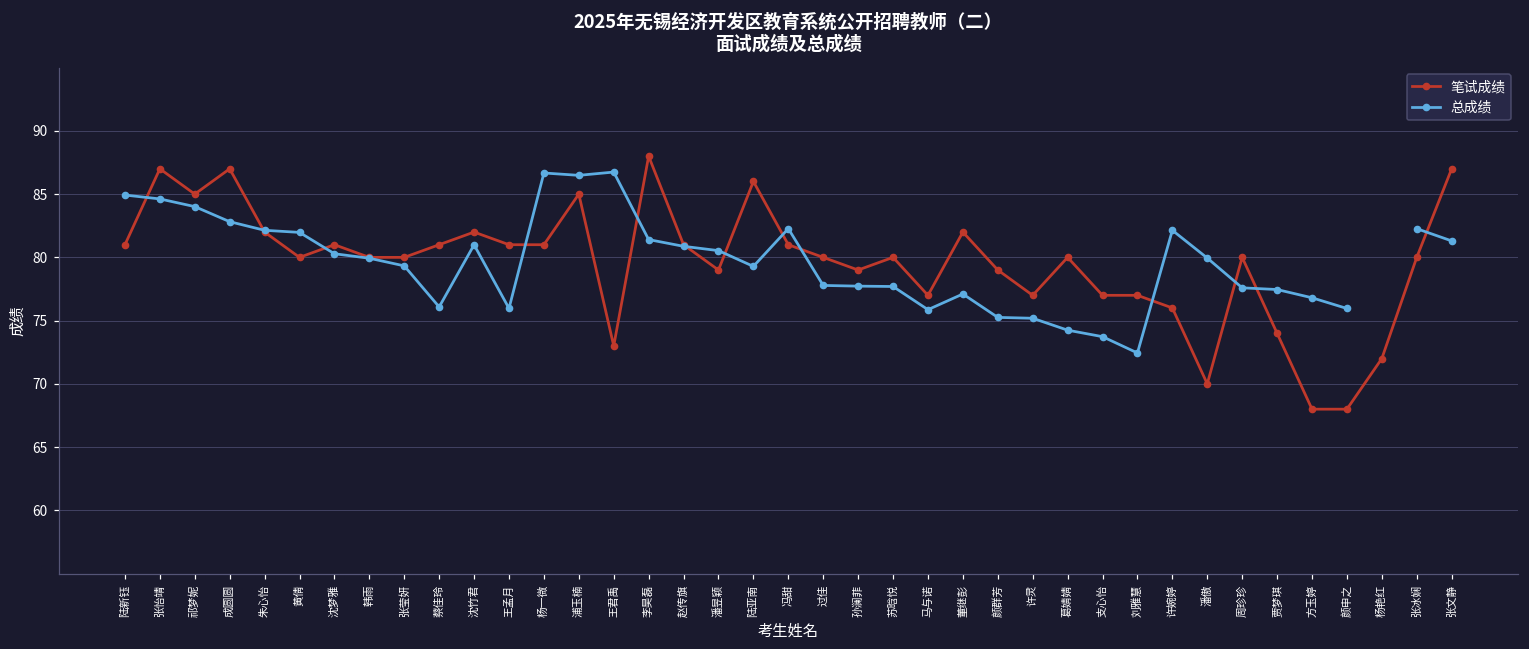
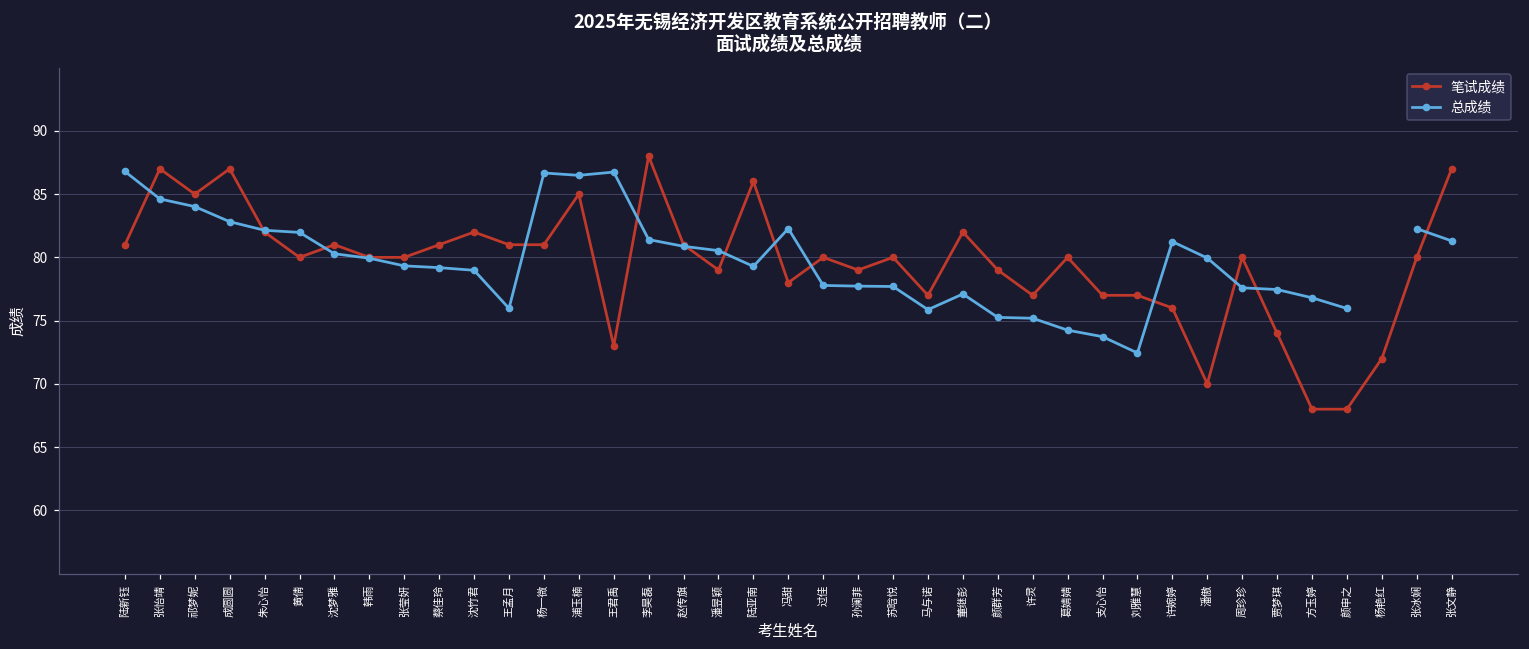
  {
    "笔试成绩": {
      "陆新钰": 81,
      "张怡靖": 87,
      "祁梦妮": 85,
      "成圆圆": 87,
      "黄倩": 80,
      "沈梦雅": 81,
      "张莹妍": 80,
      "蔡佳玲": 81,
      "沈竹君": 82,
      "王孟月": 81,
      "杨一微": 81,
      "浦玉楠": 85,
      "王君禹": 73,
      "李昊磊": 88,
      "潘昱颖": 79,
      "陆亚南": 86,
-     "冯甜": 81,
+     "冯甜": 78,
      "过佳": 80,
      "孙澜菲": 79,
      "苏晗悦": 80,
      "马与诺": 77,
      "董继彭": 82,
      "颜群芳": 79,
      "许灵": 77,
      "葛婧婧": 80,
      "支心怡": 77,
      "刘雅慧": 77,
      "许婉婷": 76,
      "潘傲": 70,
      "周珍珍": 80,
      "贾梦琪": 74,
      "方玉婷": 68,
      "颜申之": 68,
      "杨艳红": 72,
      "张冰娴": 80,
      "张文静": 87
    },
    "总成绩": {
-     "陆新钰": 84.9,
+     "陆新钰": 86.8,
      "张怡靖": 84.6,
      "祁梦妮": 84.0,
      "成圆圆": 82.8,
      "黄倩": 82.0,
      "沈梦雅": 80.3,
      "张莹妍": 79.3,
-     "蔡佳玲": 76.1,
-     "沈竹君": 81.0,
+     "蔡佳玲": 79.2,
+     "沈竹君": 79.0,
      "王孟月": 76.0,
      "杨一微": 86.7,
      "浦玉楠": 86.5,
      "王君禹": 86.7,
      "李昊磊": 81.4,
      "潘昱颖": 80.5,
      "陆亚南": 79.3,
      "冯甜": 82.3,
      "过佳": 77.8,
      "孙澜菲": 77.7,
      "苏晗悦": 77.7,
      "马与诺": 75.9,
      "董继彭": 77.1,
      "颜群芳": 75.3,
      "许灵": 75.2,
      "葛婧婧": 74.2,
      "支心怡": 73.7,
      "刘雅慧": 72.4,
-     "许婉婷": 82.1,
+     "许婉婷": 81.2,
      "潘傲": 79.9,
      "周珍珍": 77.6,
      "贾梦琪": 77.5,
      "方玉婷": 76.8,
      "颜申之": 76.0,
      "张冰娴": 82.3,
      "张文静": 81.3
    }
  }
